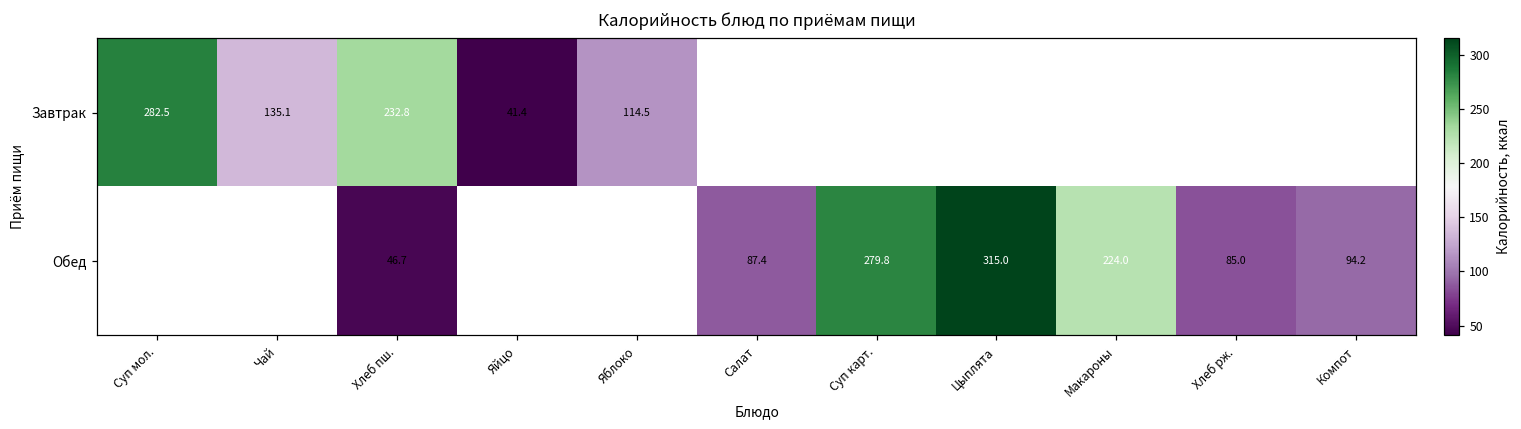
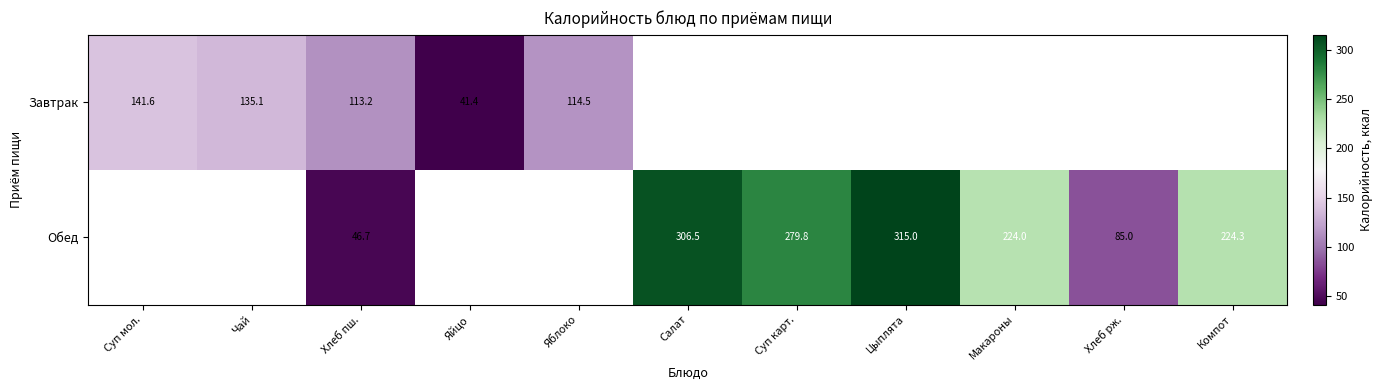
  {
    "Завтрак": {
-     "Суп мол.": 282.5,
+     "Суп мол.": 141.6,
      "Чай": 135.1,
-     "Хлеб пш.": 232.8,
+     "Хлеб пш.": 113.2,
      "Яйцо": 41.4,
      "Яблоко": 114.5
    },
    "Обед": {
      "Хлеб пш.": 46.7,
-     "Салат": 87.4,
+     "Салат": 306.5,
      "Суп карт.": 279.8,
      "Цыплята": 315.0,
      "Макароны": 224.0,
      "Хлеб рж.": 85.0,
-     "Компот": 94.2
+     "Компот": 224.3
    }
  }
